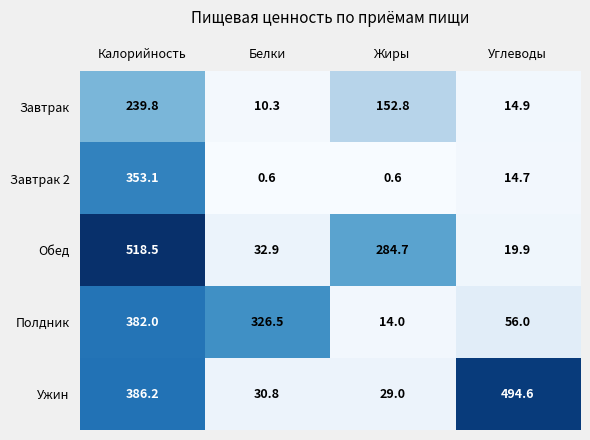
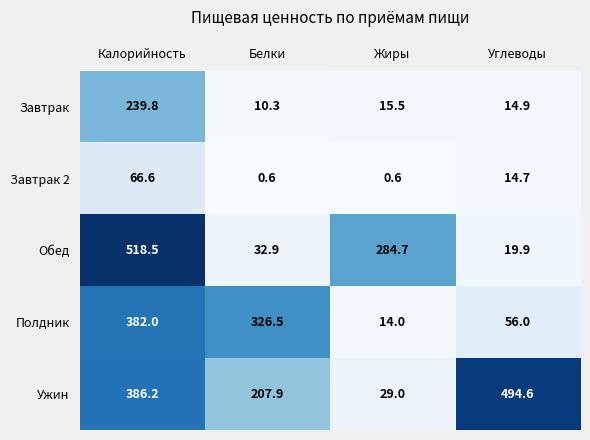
  {
    "Завтрак": {
      "Калорийность": 239.8,
      "Белки": 10.3,
-     "Жиры": 152.8,
+     "Жиры": 15.5,
      "Углеводы": 14.9
    },
    "Завтрак 2": {
-     "Калорийность": 353.1,
+     "Калорийность": 66.6,
      "Белки": 0.6,
      "Жиры": 0.6,
      "Углеводы": 14.7
    },
    "Обед": {
      "Калорийность": 518.5,
      "Белки": 32.9,
      "Жиры": 284.7,
      "Углеводы": 19.9
    },
    "Полдник": {
      "Калорийность": 382.0,
      "Белки": 326.5,
      "Жиры": 14.0,
      "Углеводы": 56.0
    },
    "Ужин": {
      "Калорийность": 386.2,
-     "Белки": 30.8,
+     "Белки": 207.9,
      "Жиры": 29.0,
      "Углеводы": 494.6
    }
  }
